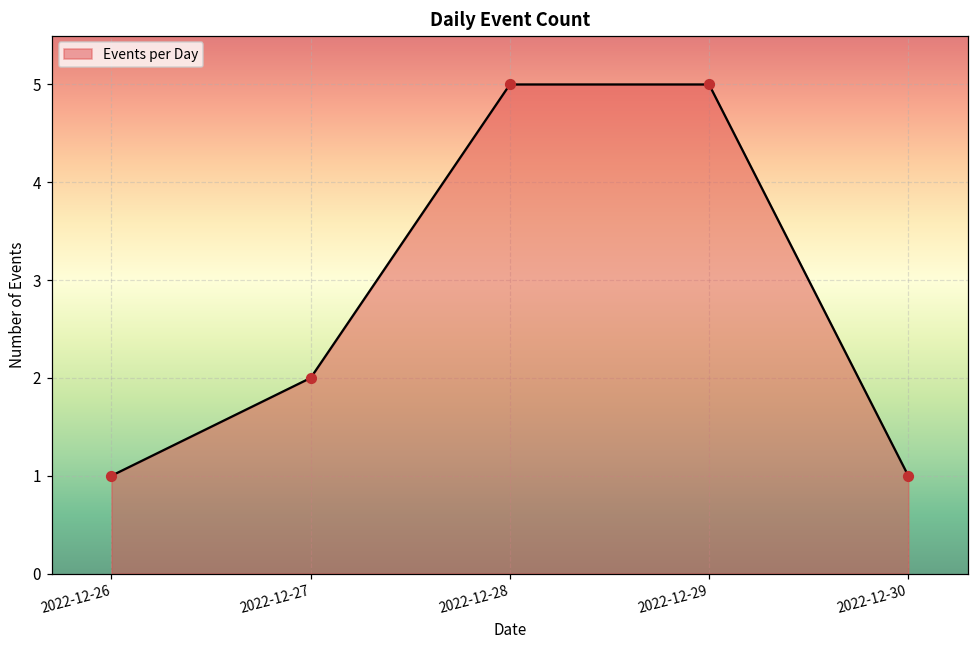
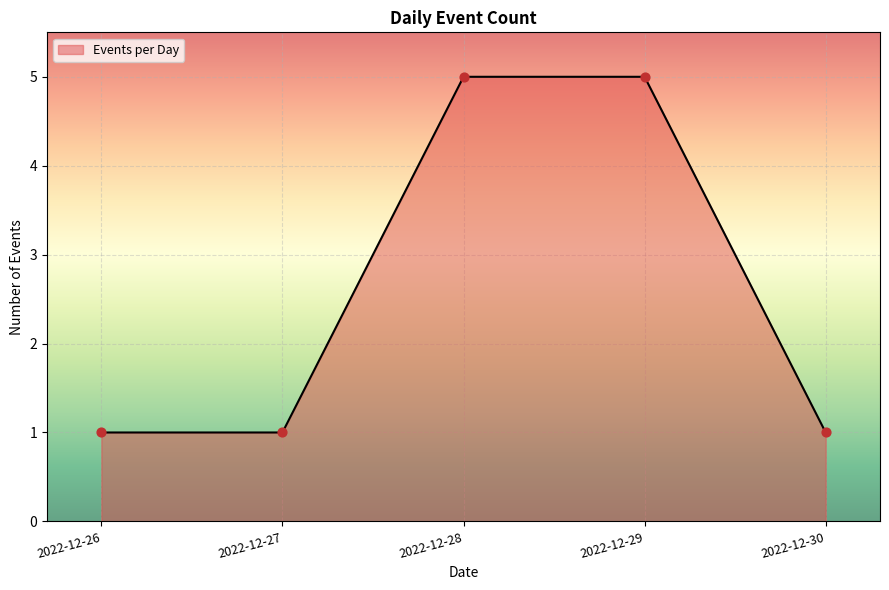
  {
    "2022-12-26": 1,
-   "2022-12-27": 2,
+   "2022-12-27": 1,
    "2022-12-28": 5,
    "2022-12-29": 5,
    "2022-12-30": 1
  }
